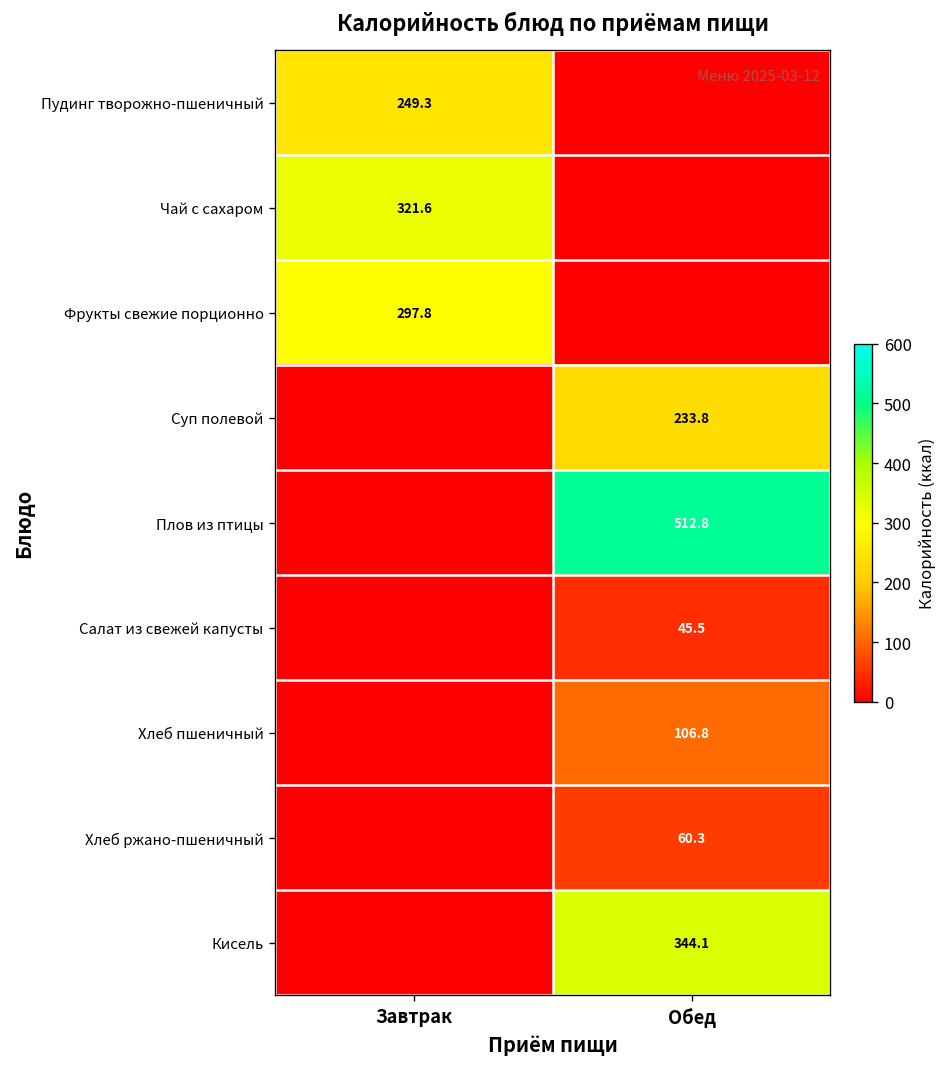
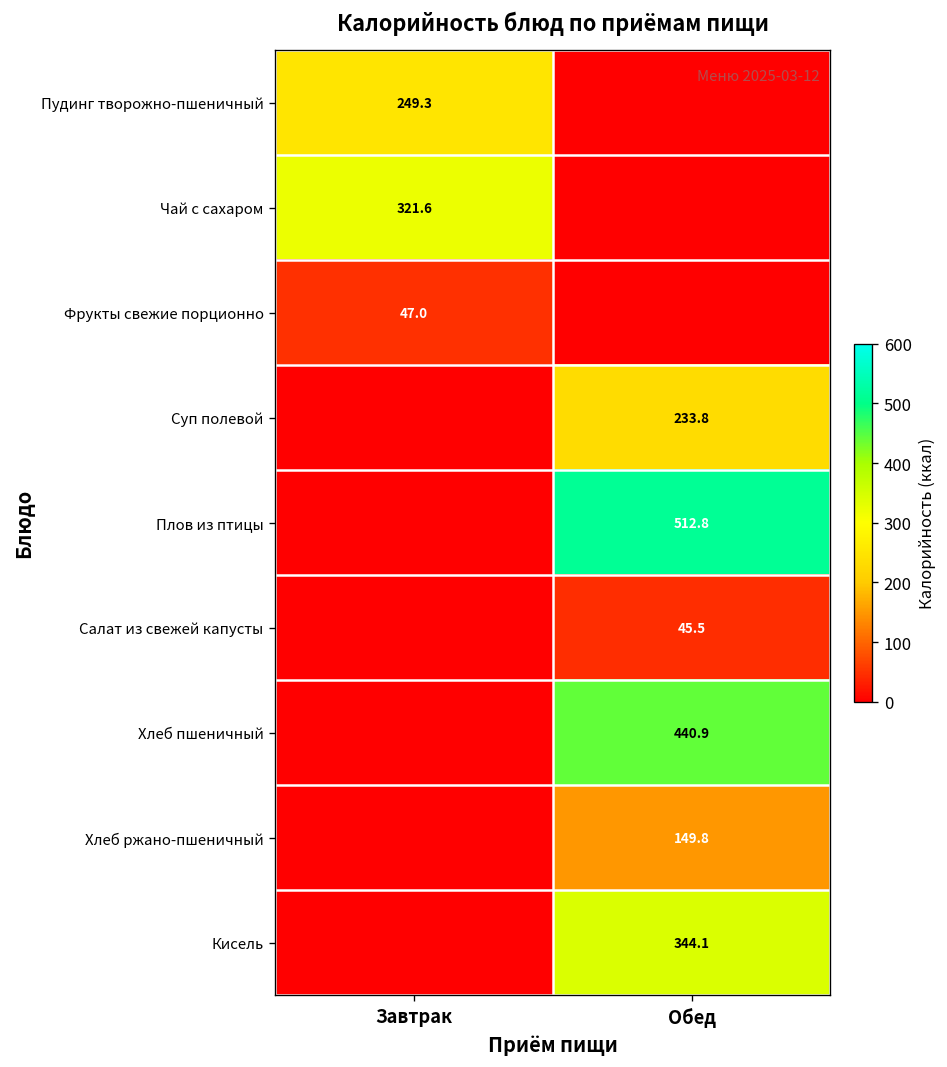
  {
    "Пудинг творожно-пшеничный": {
      "Завтрак": 249.3
    },
    "Чай с сахаром": {
      "Завтрак": 321.6
    },
    "Фрукты свежие порционно": {
-     "Завтрак": 297.8
+     "Завтрак": 47.0
    },
    "Суп полевой": {
      "Обед": 233.8
    },
    "Плов из птицы": {
      "Обед": 512.8
    },
    "Салат из свежей капусты": {
      "Обед": 45.5
    },
    "Хлеб пшеничный": {
-     "Обед": 106.8
+     "Обед": 440.9
    },
    "Хлеб ржано-пшеничный": {
-     "Обед": 60.3
+     "Обед": 149.8
    },
    "Кисель": {
      "Обед": 344.1
    }
  }
